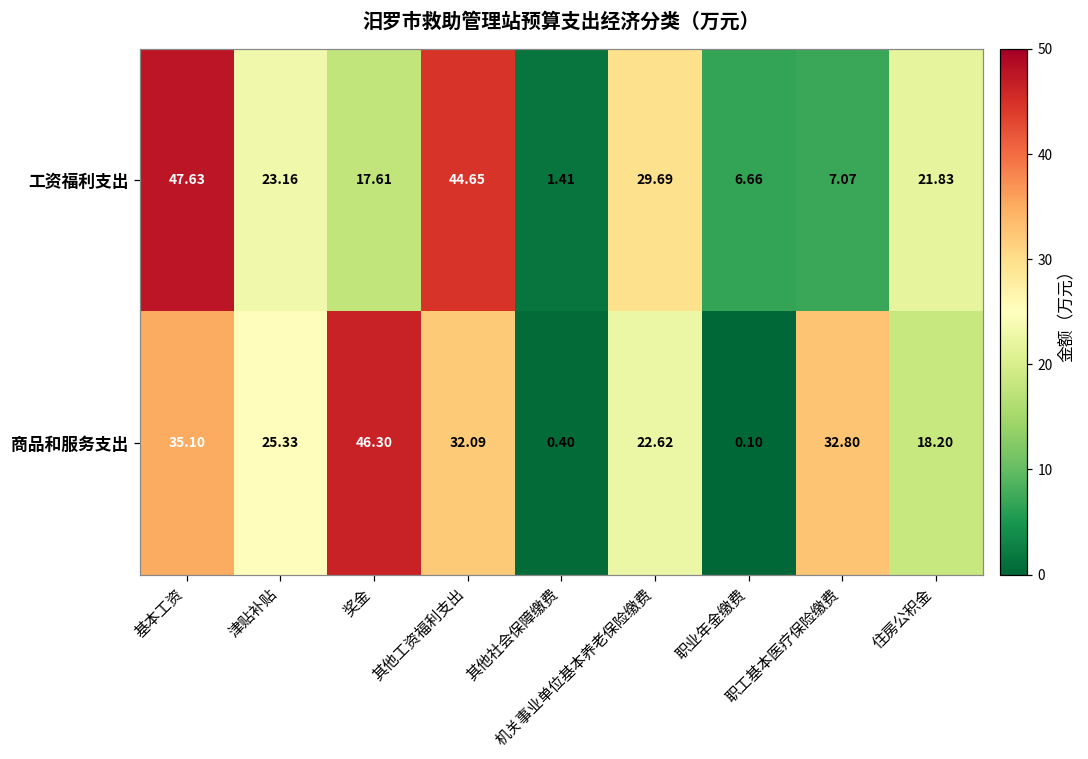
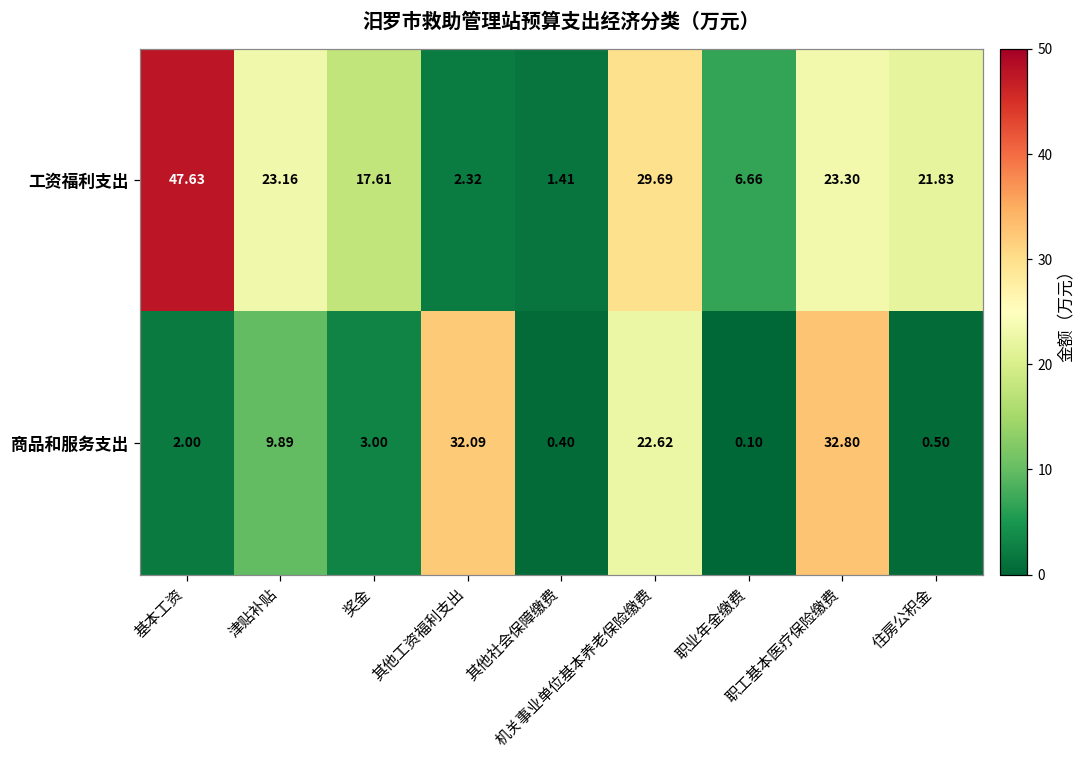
  {
    "工资福利支出": {
      "基本工资": 47.63,
      "津贴补贴": 23.16,
      "奖金": 17.61,
-     "其他工资福利支出": 44.65,
+     "其他工资福利支出": 2.32,
      "其他社会保障缴费": 1.41,
      "机关事业单位基本养老保险缴费": 29.69,
      "职业年金缴费": 6.66,
-     "职工基本医疗保险缴费": 7.07,
+     "职工基本医疗保险缴费": 23.30,
      "住房公积金": 21.83
    },
    "商品和服务支出": {
-     "基本工资": 35.10,
-     "津贴补贴": 25.33,
-     "奖金": 46.30,
+     "基本工资": 2.00,
+     "津贴补贴": 9.89,
+     "奖金": 3.00,
      "其他工资福利支出": 32.09,
      "其他社会保障缴费": 0.40,
      "机关事业单位基本养老保险缴费": 22.62,
      "职业年金缴费": 0.10,
      "职工基本医疗保险缴费": 32.80,
-     "住房公积金": 18.20
+     "住房公积金": 0.50
    }
  }
